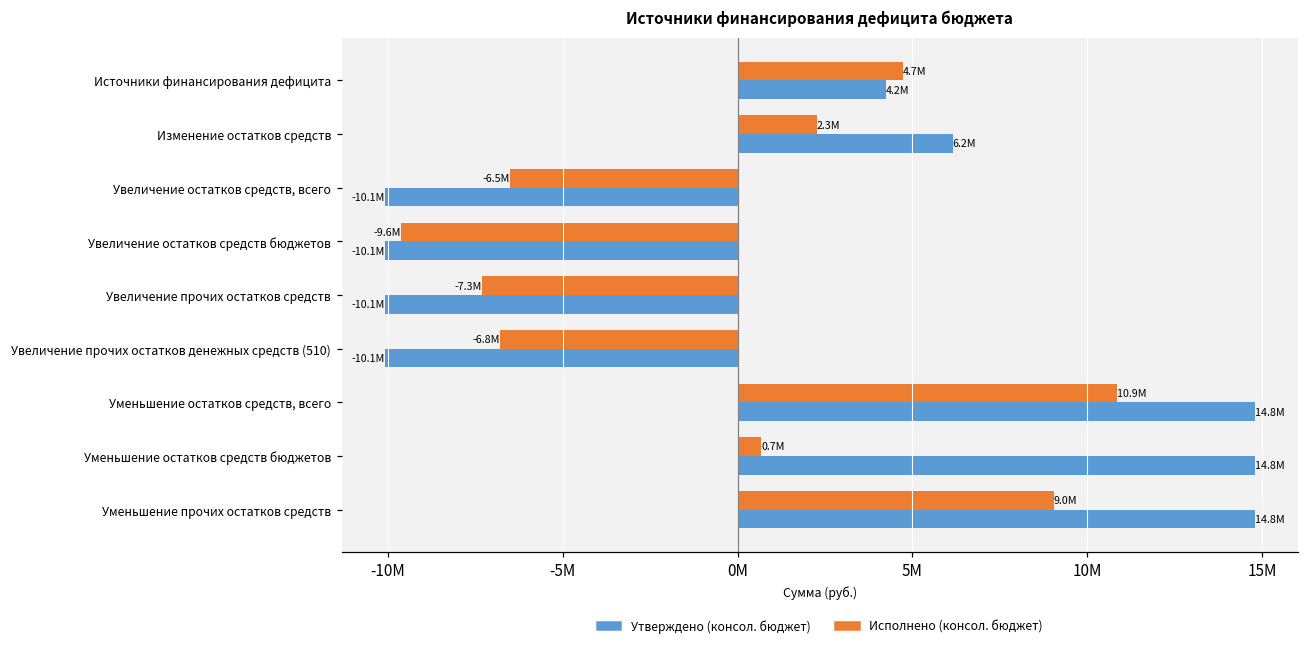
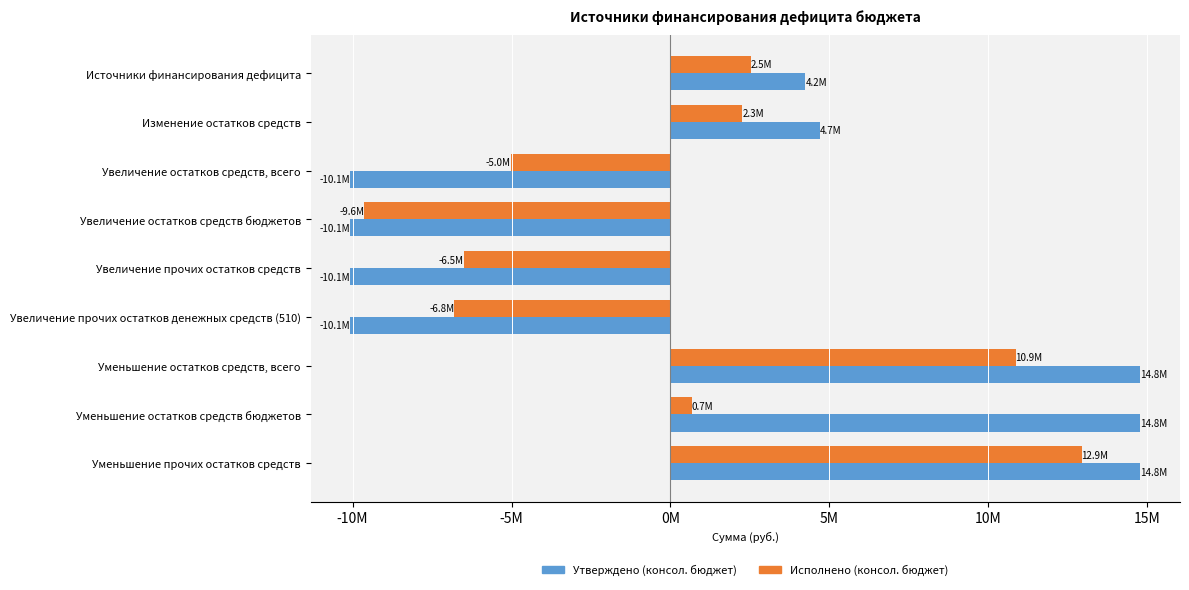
  {
    "Утверждено (консол. бюджет)": {
      "Источники финансирования дефицита": "4.2M",
-     "Изменение остатков средств": "6.2M",
+     "Изменение остатков средств": "4.7M",
      "Увеличение остатков средств, всего": "-10.1M",
      "Увеличение остатков средств бюджетов": "-10.1M",
      "Увеличение прочих остатков средств": "-10.1M",
      "Увеличение прочих остатков денежных средств (510)": "-10.1M",
      "Уменьшение остатков средств, всего": "14.8M",
      "Уменьшение остатков средств бюджетов": "14.8M",
      "Уменьшение прочих остатков средств": "14.8M"
    },
    "Исполнено (консол. бюджет)": {
-     "Источники финансирования дефицита": "4.7M",
+     "Источники финансирования дефицита": "2.5M",
      "Изменение остатков средств": "2.3M",
-     "Увеличение остатков средств, всего": "-6.5M",
+     "Увеличение остатков средств, всего": "-5.0M",
      "Увеличение остатков средств бюджетов": "-9.6M",
-     "Увеличение прочих остатков средств": "-7.3M",
+     "Увеличение прочих остатков средств": "-6.5M",
      "Увеличение прочих остатков денежных средств (510)": "-6.8M",
      "Уменьшение остатков средств, всего": "10.9M",
      "Уменьшение остатков средств бюджетов": "0.7M",
-     "Уменьшение прочих остатков средств": "9.0M"
+     "Уменьшение прочих остатков средств": "12.9M"
    }
  }
